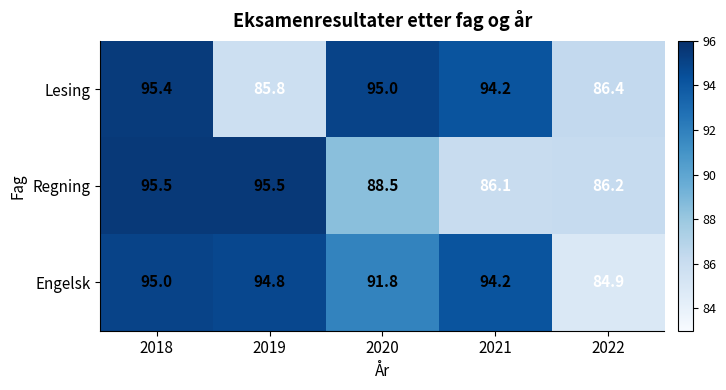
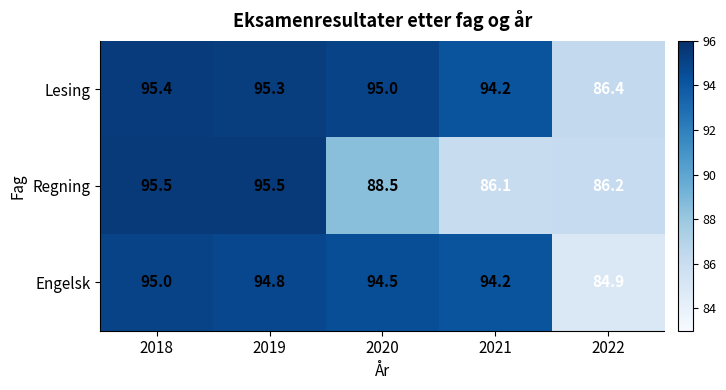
  {
    "Lesing": {
      "2018": 95.4,
-     "2019": 85.8,
+     "2019": 95.3,
      "2020": 95.0,
      "2021": 94.2,
      "2022": 86.4
    },
    "Regning": {
      "2018": 95.5,
      "2019": 95.5,
      "2020": 88.5,
      "2021": 86.1,
      "2022": 86.2
    },
    "Engelsk": {
      "2018": 95.0,
      "2019": 94.8,
-     "2020": 91.8,
+     "2020": 94.5,
      "2021": 94.2
    }
  }
